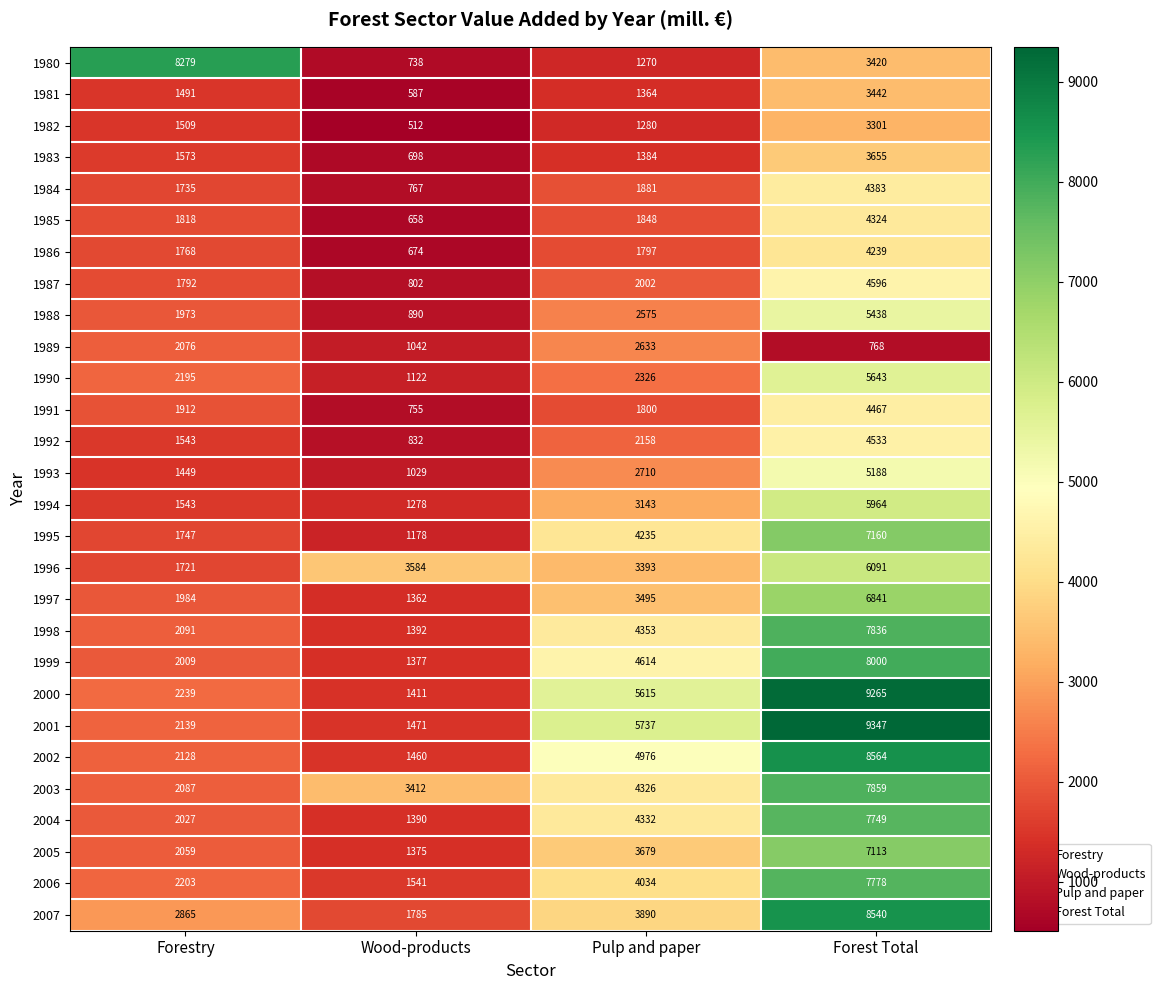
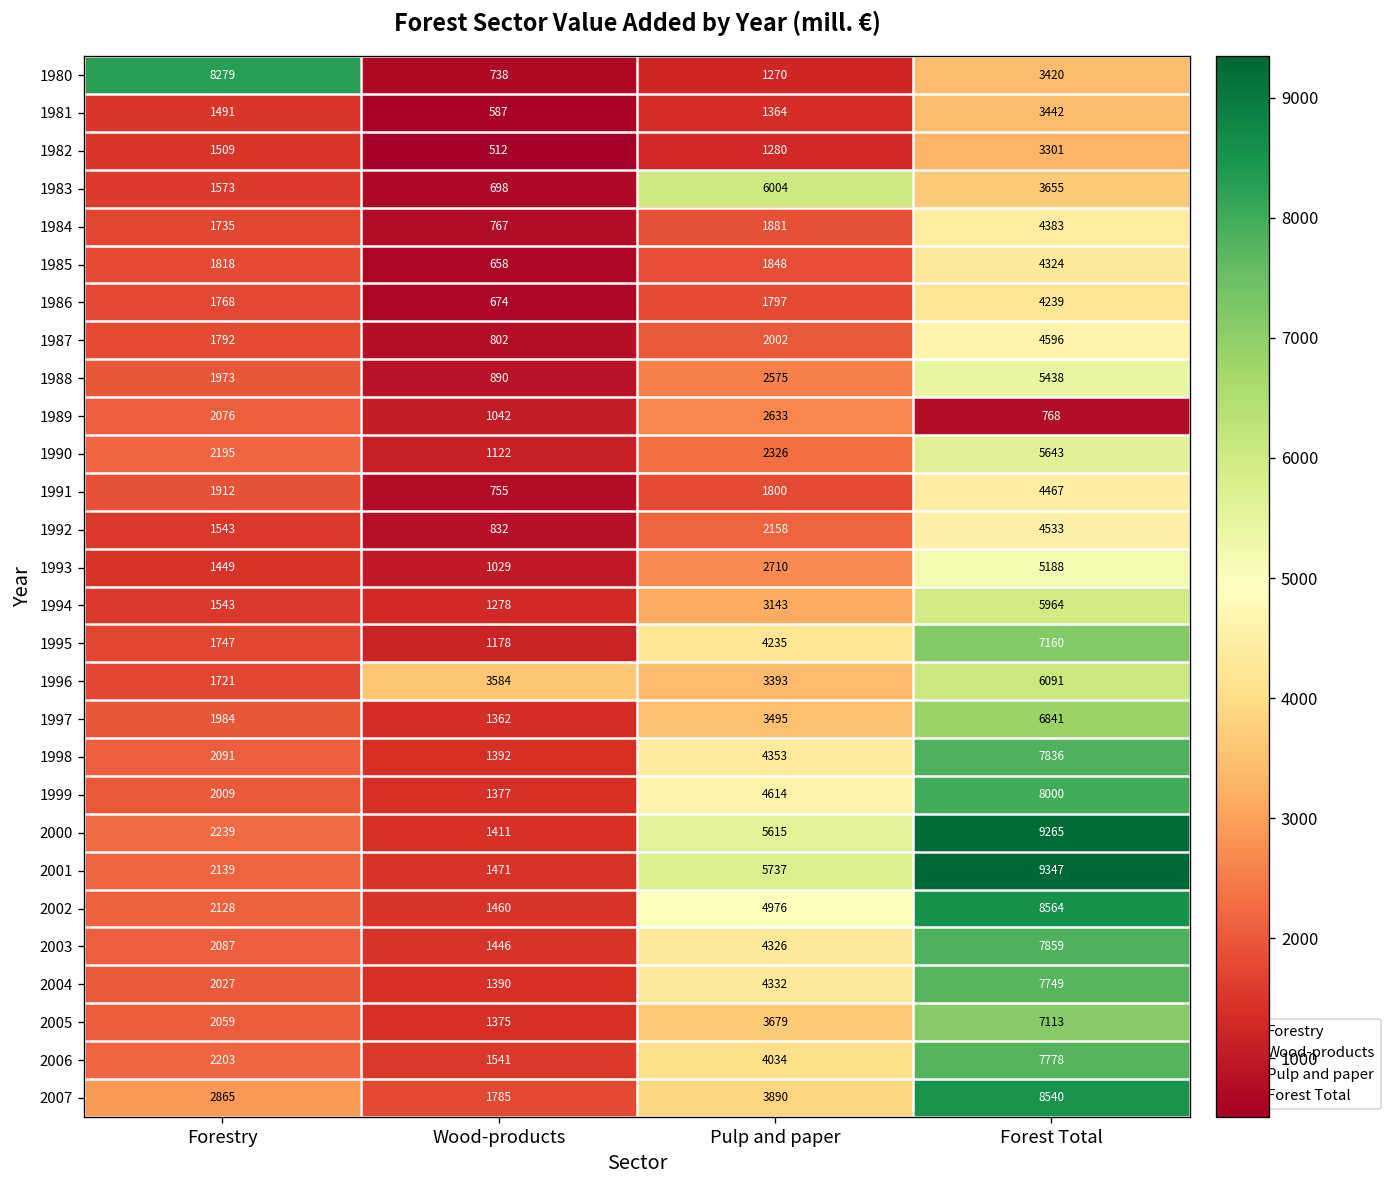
  {
    "1980": {
      "Forestry": 8279,
      "Wood-products": 738,
      "Pulp and paper": 1270,
      "Forest Total": 3420
    },
    "1981": {
      "Forestry": 1491,
      "Wood-products": 587,
      "Pulp and paper": 1364,
      "Forest Total": 3442
    },
    "1982": {
      "Forestry": 1509,
      "Wood-products": 512,
      "Pulp and paper": 1280,
      "Forest Total": 3301
    },
    "1983": {
      "Forestry": 1573,
      "Wood-products": 698,
-     "Pulp and paper": 1384,
+     "Pulp and paper": 6004,
      "Forest Total": 3655
    },
    "1984": {
      "Forestry": 1735,
      "Wood-products": 767,
      "Pulp and paper": 1881,
      "Forest Total": 4383
    },
    "1985": {
      "Forestry": 1818,
      "Wood-products": 658,
      "Pulp and paper": 1848,
      "Forest Total": 4324
    },
    "1986": {
      "Forestry": 1768,
      "Wood-products": 674,
      "Pulp and paper": 1797,
      "Forest Total": 4239
    },
    "1987": {
      "Forestry": 1792,
      "Wood-products": 802,
      "Pulp and paper": 2002,
      "Forest Total": 4596
    },
    "1988": {
      "Forestry": 1973,
      "Wood-products": 890,
      "Pulp and paper": 2575,
      "Forest Total": 5438
    },
    "1989": {
      "Forestry": 2076,
      "Wood-products": 1042,
      "Pulp and paper": 2633,
      "Forest Total": 768
    },
    "1990": {
      "Forestry": 2195,
      "Wood-products": 1122,
      "Pulp and paper": 2326,
      "Forest Total": 5643
    },
    "1991": {
      "Forestry": 1912,
      "Wood-products": 755,
      "Pulp and paper": 1800,
      "Forest Total": 4467
    },
    "1992": {
      "Forestry": 1543,
      "Wood-products": 832,
      "Pulp and paper": 2158,
      "Forest Total": 4533
    },
    "1993": {
      "Forestry": 1449,
      "Wood-products": 1029,
      "Pulp and paper": 2710,
      "Forest Total": 5188
    },
    "1994": {
      "Forestry": 1543,
      "Wood-products": 1278,
      "Pulp and paper": 3143,
      "Forest Total": 5964
    },
    "1995": {
      "Forestry": 1747,
      "Wood-products": 1178,
      "Pulp and paper": 4235,
      "Forest Total": 7160
    },
    "1996": {
      "Forestry": 1721,
      "Wood-products": 3584,
      "Pulp and paper": 3393,
      "Forest Total": 6091
    },
    "1997": {
      "Forestry": 1984,
      "Wood-products": 1362,
      "Pulp and paper": 3495,
      "Forest Total": 6841
    },
    "1998": {
      "Forestry": 2091,
      "Wood-products": 1392,
      "Pulp and paper": 4353,
      "Forest Total": 7836
    },
    "1999": {
      "Forestry": 2009,
      "Wood-products": 1377,
      "Pulp and paper": 4614,
      "Forest Total": 8000
    },
    "2000": {
      "Forestry": 2239,
      "Wood-products": 1411,
      "Pulp and paper": 5615,
      "Forest Total": 9265
    },
    "2001": {
      "Forestry": 2139,
      "Wood-products": 1471,
      "Pulp and paper": 5737,
      "Forest Total": 9347
    },
    "2002": {
      "Forestry": 2128,
      "Wood-products": 1460,
      "Pulp and paper": 4976,
      "Forest Total": 8564
    },
    "2003": {
      "Forestry": 2087,
-     "Wood-products": 3412,
+     "Wood-products": 1446,
      "Pulp and paper": 4326,
      "Forest Total": 7859
    },
    "2004": {
      "Forestry": 2027,
      "Wood-products": 1390,
      "Pulp and paper": 4332,
      "Forest Total": 7749
    },
    "2005": {
      "Forestry": 2059,
      "Wood-products": 1375,
      "Pulp and paper": 3679,
      "Forest Total": 7113
    },
    "2006": {
      "Forestry": 2203,
      "Wood-products": 1541,
      "Pulp and paper": 4034,
      "Forest Total": 7778
    },
    "2007": {
      "Forestry": 2865,
      "Wood-products": 1785,
      "Pulp and paper": 3890,
      "Forest Total": 8540
    }
  }
